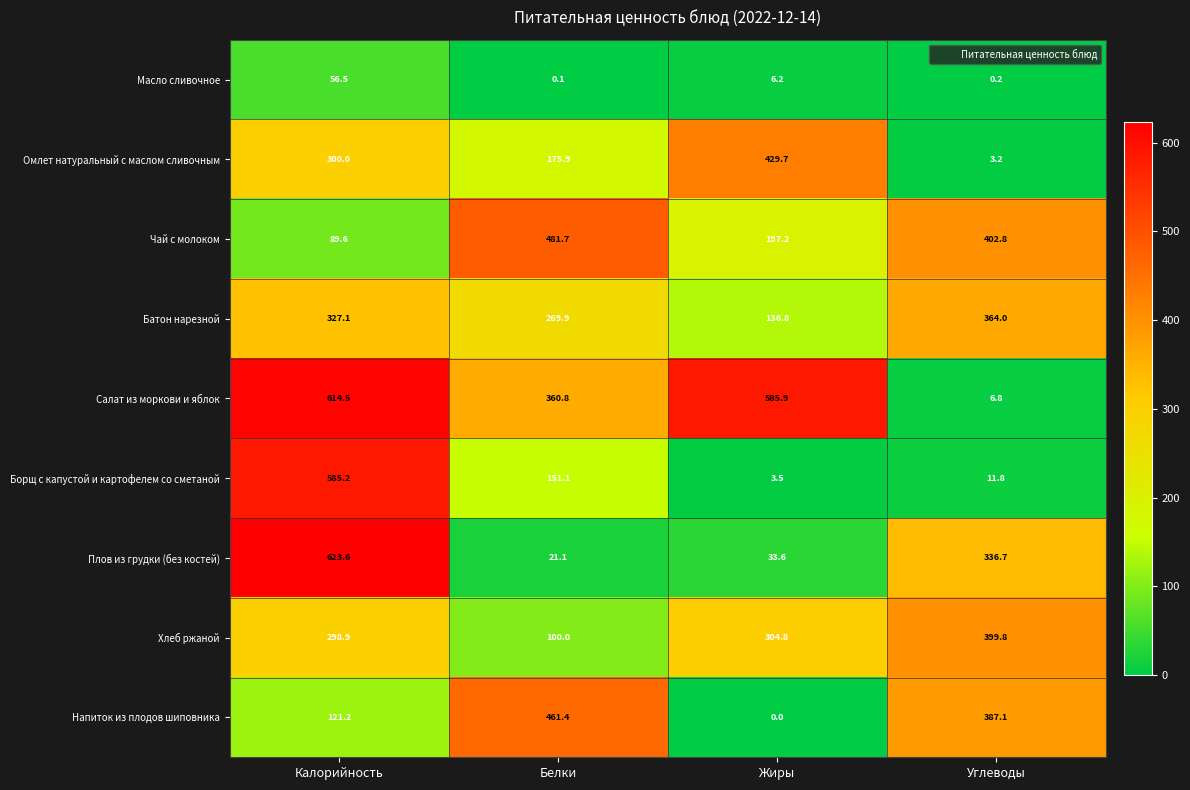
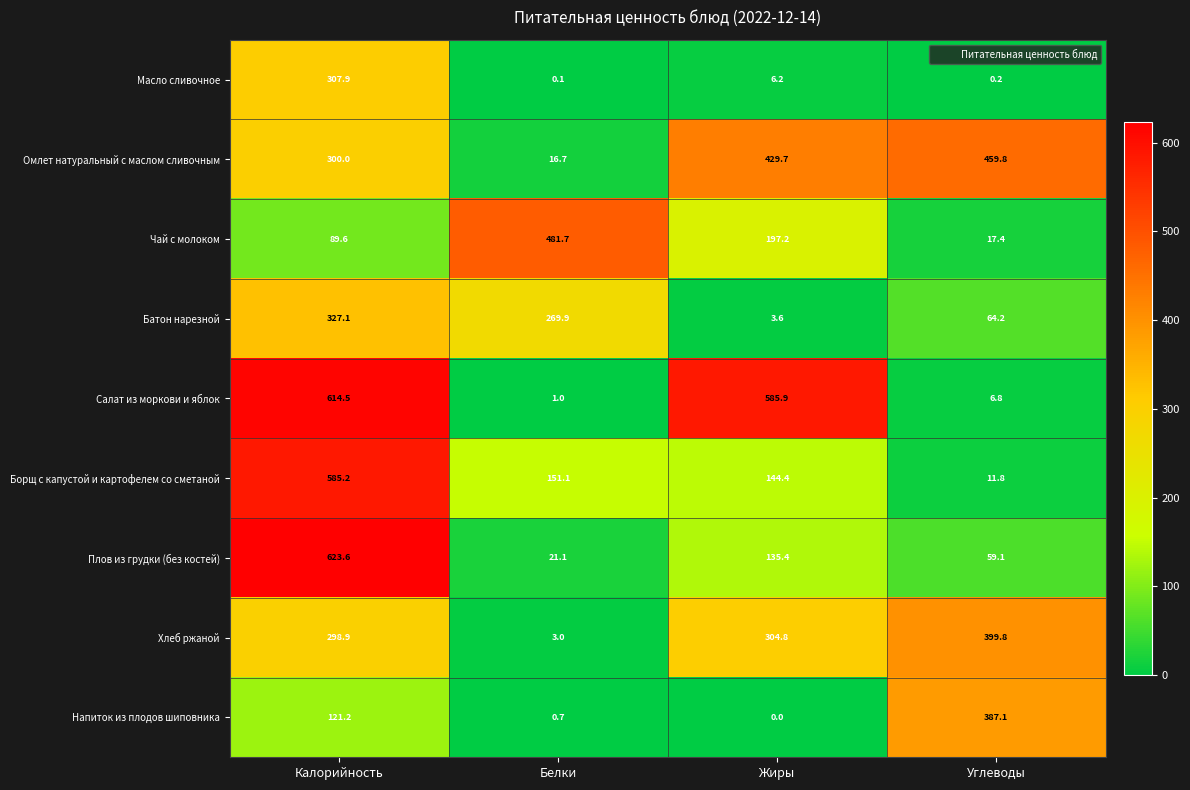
  {
    "Масло сливочное": {
-     "Калорийность": 56.5,
+     "Калорийность": 307.9,
      "Белки": 0.1,
      "Жиры": 6.2,
      "Углеводы": 0.2
    },
    "Омлет натуральный с маслом сливочным": {
      "Калорийность": 300.0,
-     "Белки": 175.9,
+     "Белки": 16.7,
      "Жиры": 429.7,
-     "Углеводы": 3.2
+     "Углеводы": 459.8
    },
    "Чай с молоком": {
      "Калорийность": 89.6,
      "Белки": 481.7,
      "Жиры": 197.2,
-     "Углеводы": 402.8
+     "Углеводы": 17.4
    },
    "Батон нарезной": {
      "Калорийность": 327.1,
      "Белки": 269.9,
-     "Жиры": 136.8,
-     "Углеводы": 364.0
+     "Жиры": 3.6,
+     "Углеводы": 64.2
    },
    "Салат из моркови и яблок": {
      "Калорийность": 614.5,
-     "Белки": 360.8,
+     "Белки": 1.0,
      "Жиры": 585.9,
      "Углеводы": 6.8
    },
    "Борщ с капустой и картофелем со сметаной": {
      "Калорийность": 585.2,
      "Белки": 151.1,
-     "Жиры": 3.5,
+     "Жиры": 144.4,
      "Углеводы": 11.8
    },
    "Плов из грудки (без костей)": {
      "Калорийность": 623.6,
      "Белки": 21.1,
-     "Жиры": 33.6,
-     "Углеводы": 336.7
+     "Жиры": 135.4,
+     "Углеводы": 59.1
    },
    "Хлеб ржаной": {
      "Калорийность": 298.9,
-     "Белки": 100.0,
+     "Белки": 3.0,
      "Жиры": 304.8,
      "Углеводы": 399.8
    },
    "Напиток из плодов шиповника": {
      "Калорийность": 121.2,
-     "Белки": 461.4,
+     "Белки": 0.7,
      "Жиры": 0.0,
      "Углеводы": 387.1
    }
  }
